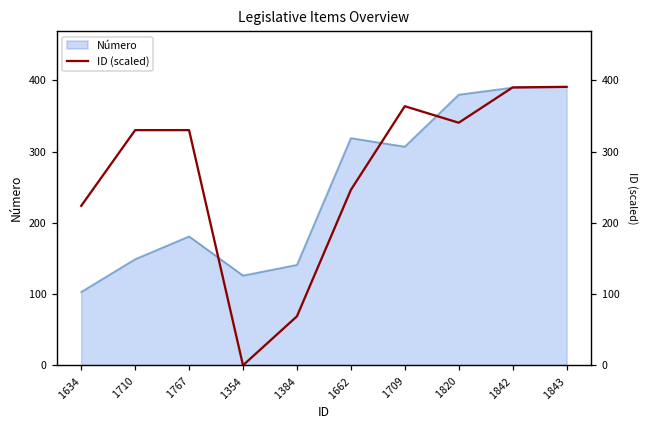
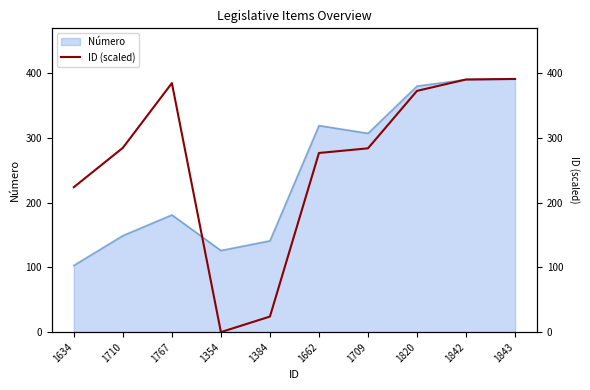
  {
    "Número": {
      "1634": 100,
      "1710": 150,
      "1767": 180,
      "1354": 130,
      "1384": 140,
      "1662": 320,
      "1709": 310,
      "1820": 380,
      "1842": 390,
      "1843": 390
    },
    "ID (scaled)": {
      "1634": 220,
-     "1710": 330,
-     "1767": 330,
+     "1710": 280,
+     "1767": 380,
      "1354": 0,
-     "1384": 70,
-     "1662": 250,
-     "1709": 360,
-     "1820": 340,
+     "1384": 20,
+     "1662": 280,
+     "1709": 280,
+     "1820": 370,
      "1842": 390,
      "1843": 390
    }
  }
